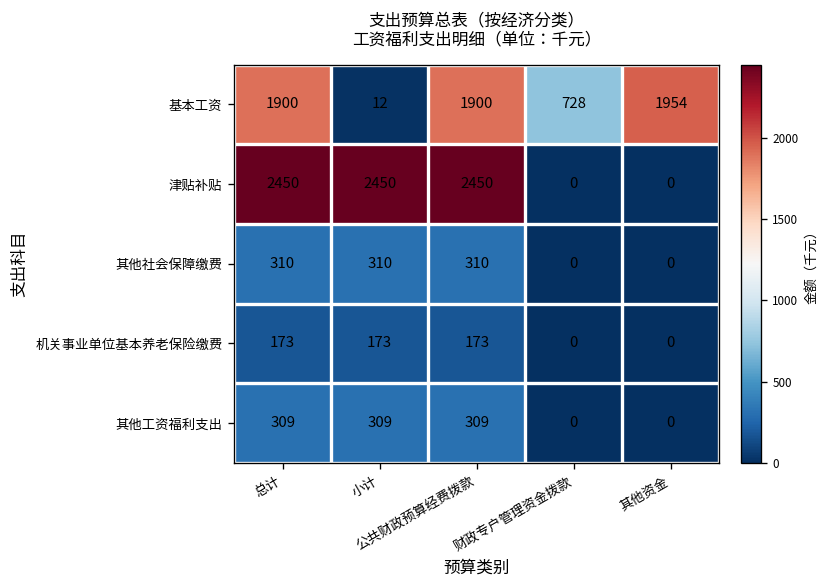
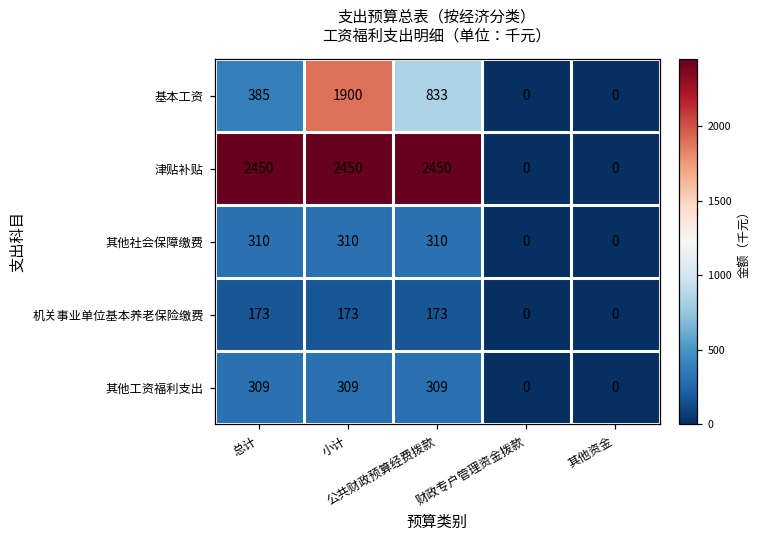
  {
    "基本工资": {
-     "总计": 1900,
-     "小计": 12,
-     "公共财政预算经费拨款": 1900,
-     "财政专户管理资金拨款": 728,
-     "其他资金": 1954
+     "总计": 385,
+     "小计": 1900,
+     "公共财政预算经费拨款": 833,
+     "财政专户管理资金拨款": 0,
+     "其他资金": 0
    },
    "津贴补贴": {
      "总计": 2450,
      "小计": 2450,
      "公共财政预算经费拨款": 2450,
      "财政专户管理资金拨款": 0,
      "其他资金": 0
    },
    "其他社会保障缴费": {
      "总计": 310,
      "小计": 310,
      "公共财政预算经费拨款": 310,
      "财政专户管理资金拨款": 0,
      "其他资金": 0
    },
    "机关事业单位基本养老保险缴费": {
      "总计": 173,
      "小计": 173,
      "公共财政预算经费拨款": 173,
      "财政专户管理资金拨款": 0,
      "其他资金": 0
    },
    "其他工资福利支出": {
      "总计": 309,
      "小计": 309,
      "公共财政预算经费拨款": 309,
      "财政专户管理资金拨款": 0,
      "其他资金": 0
    }
  }
